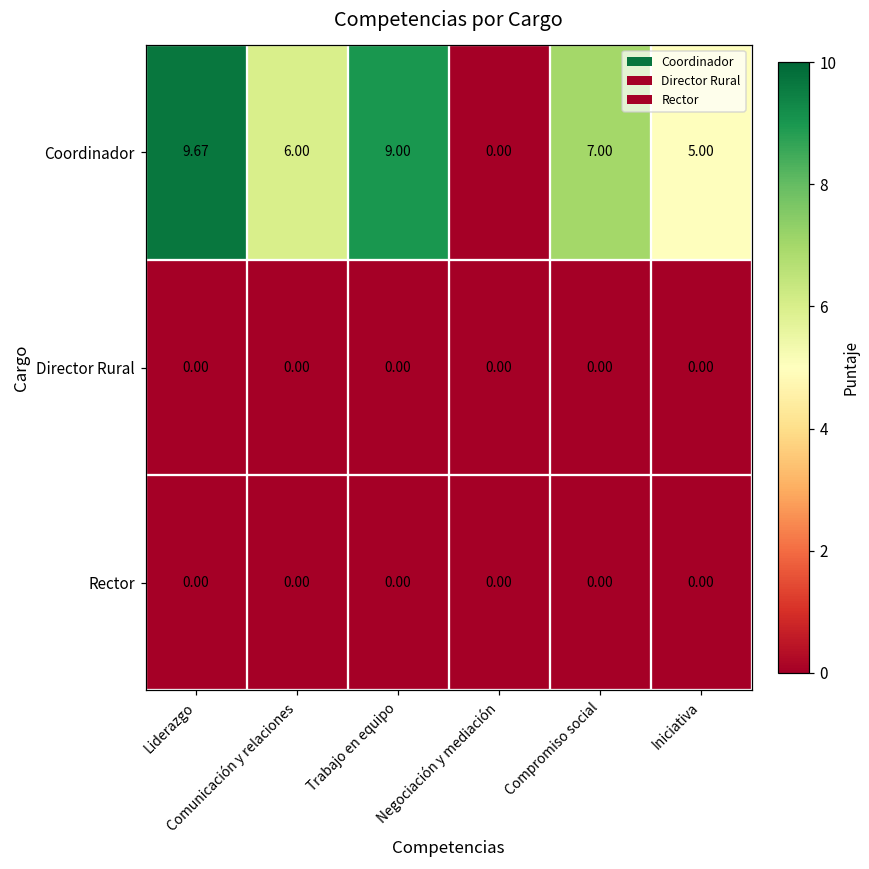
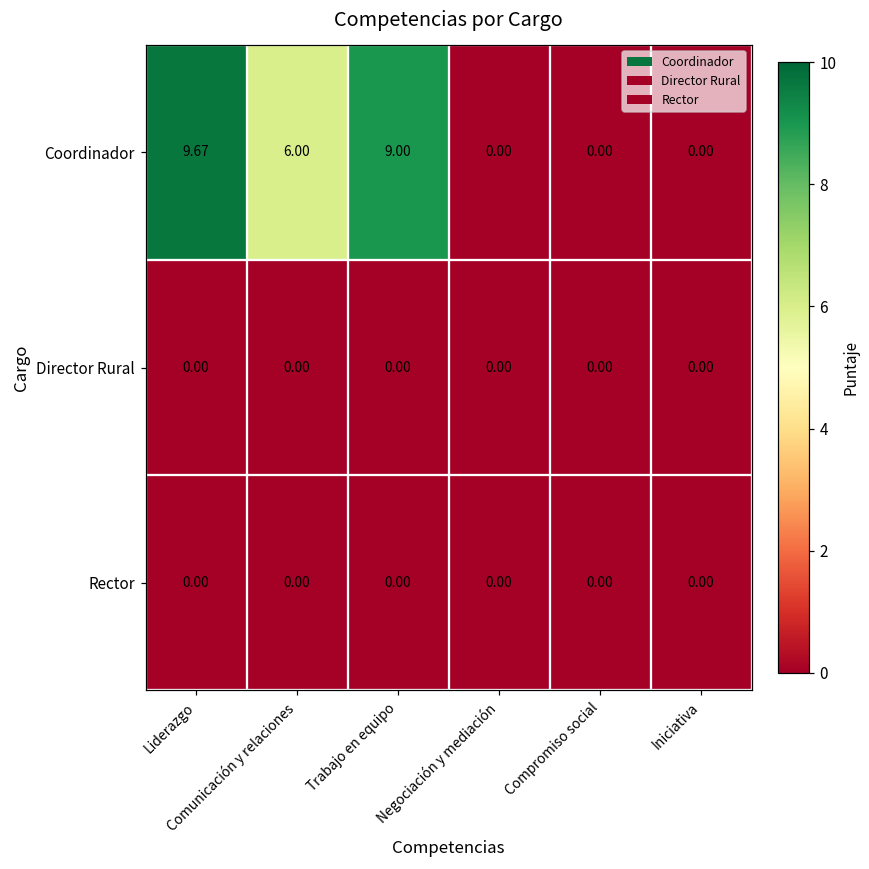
  {
    "Coordinador": {
      "Liderazgo": 9.67,
      "Comunicación y relaciones": 6.00,
      "Trabajo en equipo": 9.00,
      "Negociación y mediación": 0.00,
-     "Compromiso social": 7.00,
-     "Iniciativa": 5.00
+     "Compromiso social": 0.00,
+     "Iniciativa": 0.00
    },
    "Director Rural": {
      "Liderazgo": 0.00,
      "Comunicación y relaciones": 0.00,
      "Trabajo en equipo": 0.00,
      "Negociación y mediación": 0.00,
      "Compromiso social": 0.00,
      "Iniciativa": 0.00
    },
    "Rector": {
      "Liderazgo": 0.00,
      "Comunicación y relaciones": 0.00,
      "Trabajo en equipo": 0.00,
      "Negociación y mediación": 0.00,
      "Compromiso social": 0.00,
      "Iniciativa": 0.00
    }
  }
